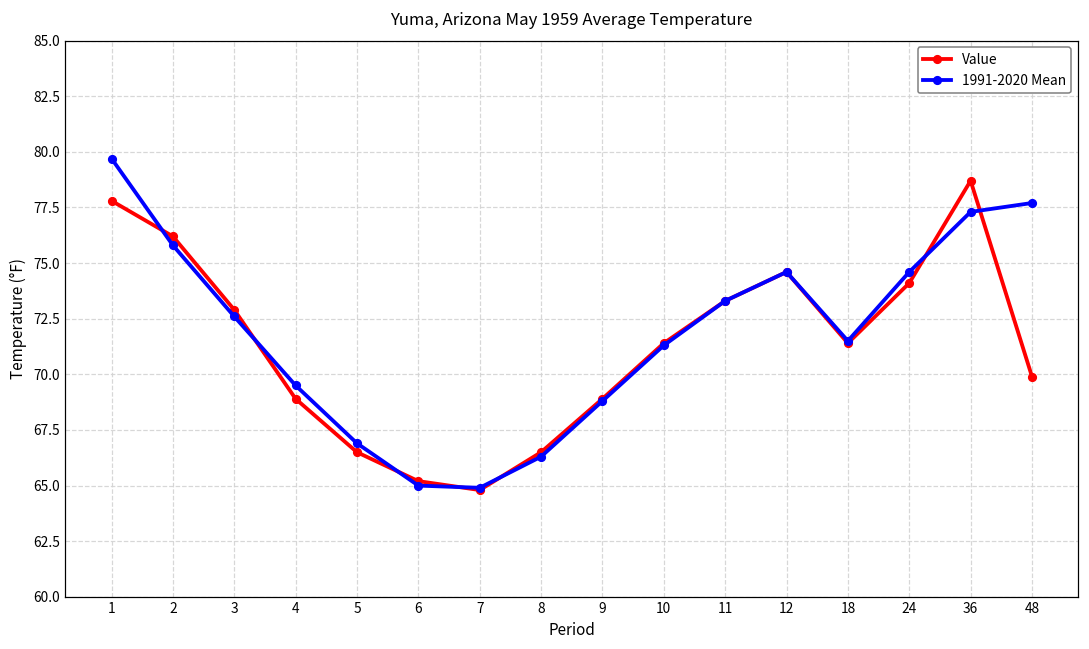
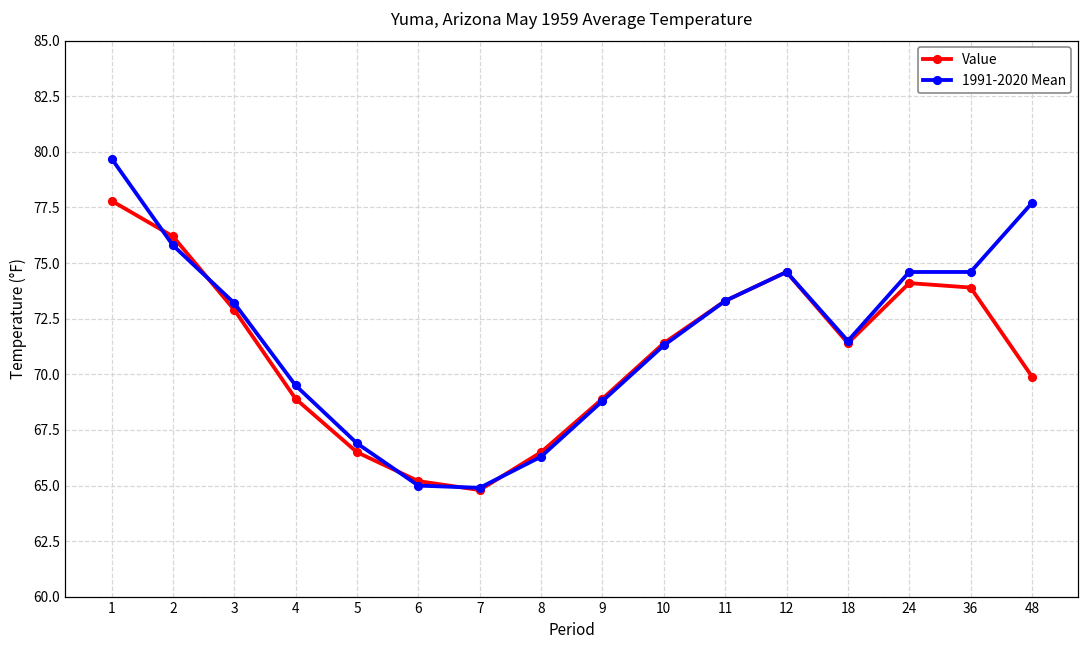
  {
    "Value": {
      "1": 77.8,
      "2": 76.2,
      "3": 72.9,
      "4": 68.9,
      "5": 66.5,
      "6": 65.2,
      "8": 66.5,
      "24": 74.1,
-     "36": 78.7,
+     "36": 73.9,
      "48": 69.9
    },
    "1991-2020 Mean": {
      "1": 79.7,
      "2": 75.8,
-     "3": 72.6,
+     "3": 73.2,
      "4": 69.5,
      "5": 66.9,
      "6": 65.0,
      "8": 66.3,
      "24": 74.6,
-     "36": 77.3,
+     "36": 74.6,
      "48": 77.7
    }
  }
